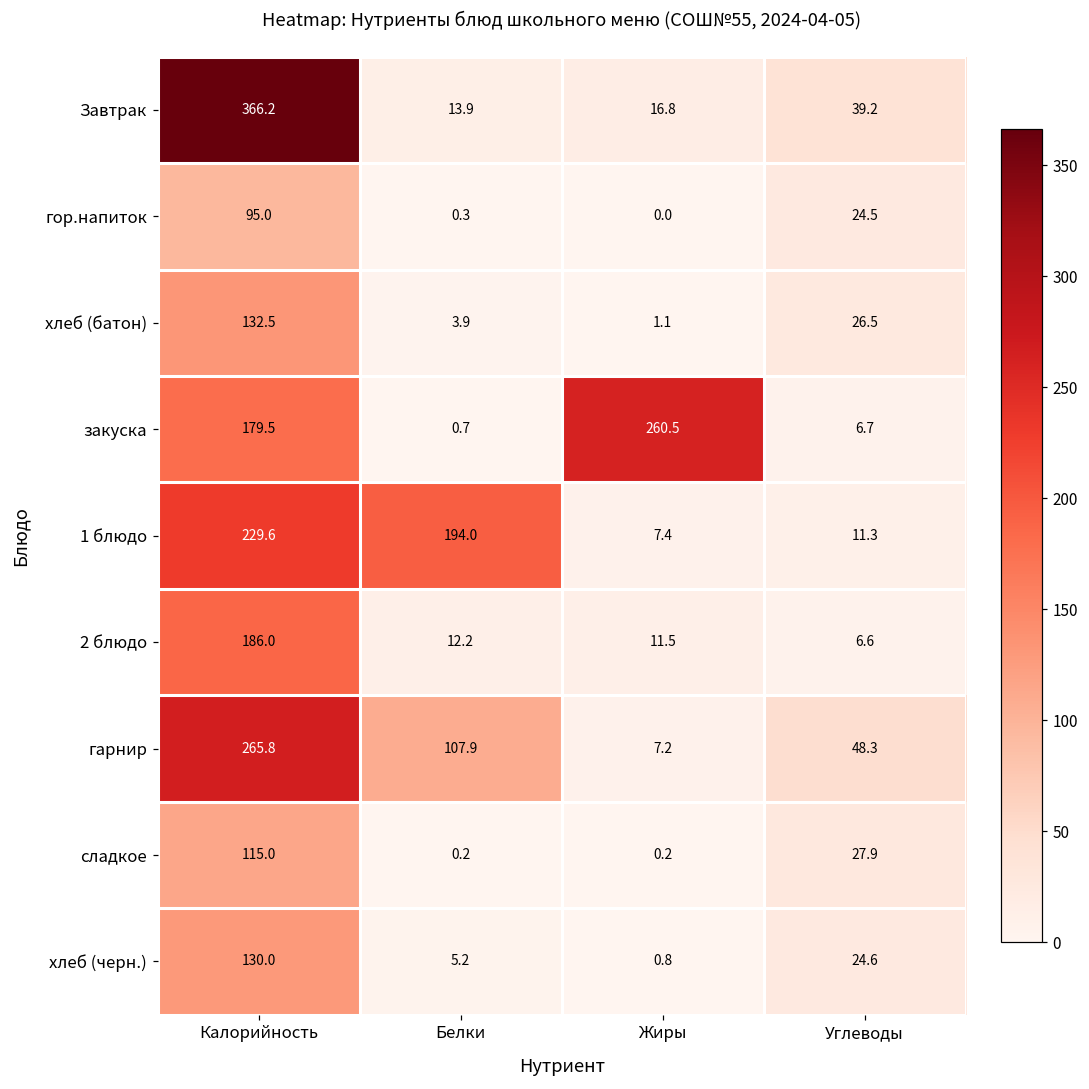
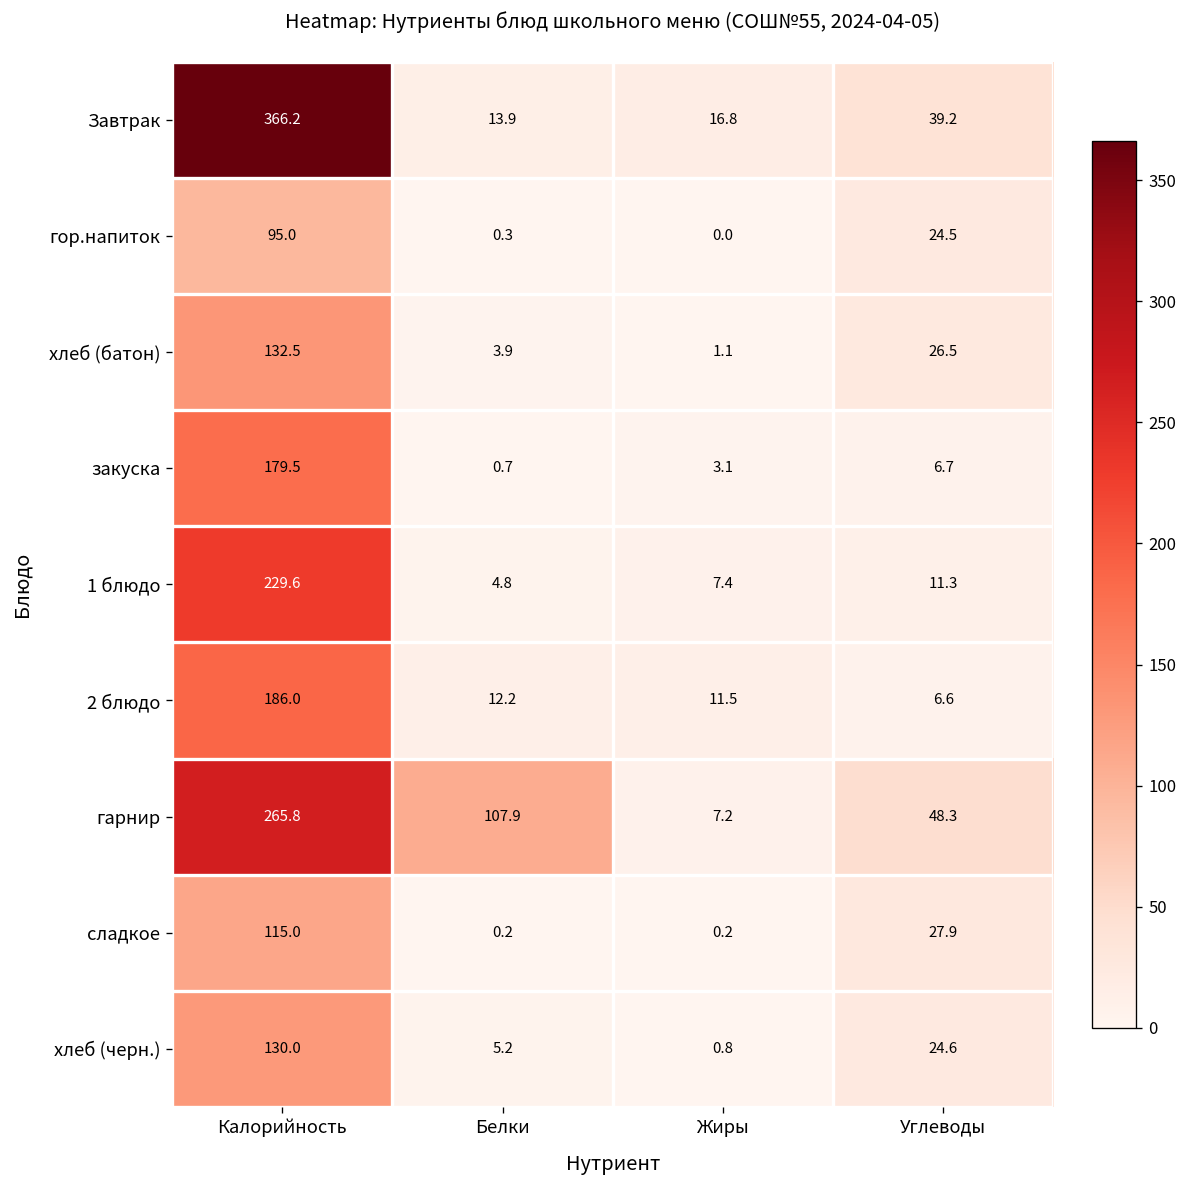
  {
    "Завтрак": {
      "Калорийность": 366.2,
      "Белки": 13.9,
      "Жиры": 16.8,
      "Углеводы": 39.2
    },
    "гор.напиток": {
      "Калорийность": 95.0,
      "Белки": 0.3,
      "Жиры": 0.0,
      "Углеводы": 24.5
    },
    "хлеб (батон)": {
      "Калорийность": 132.5,
      "Белки": 3.9,
      "Жиры": 1.1,
      "Углеводы": 26.5
    },
    "закуска": {
      "Калорийность": 179.5,
      "Белки": 0.7,
-     "Жиры": 260.5,
+     "Жиры": 3.1,
      "Углеводы": 6.7
    },
    "1 блюдо": {
      "Калорийность": 229.6,
-     "Белки": 194.0,
+     "Белки": 4.8,
      "Жиры": 7.4,
      "Углеводы": 11.3
    },
    "2 блюдо": {
      "Калорийность": 186.0,
      "Белки": 12.2,
      "Жиры": 11.5,
      "Углеводы": 6.6
    },
    "гарнир": {
      "Калорийность": 265.8,
      "Белки": 107.9,
      "Жиры": 7.2,
      "Углеводы": 48.3
    },
    "сладкое": {
      "Калорийность": 115.0,
      "Белки": 0.2,
      "Жиры": 0.2,
      "Углеводы": 27.9
    },
    "хлеб (черн.)": {
      "Калорийность": 130.0,
      "Белки": 5.2,
      "Жиры": 0.8,
      "Углеводы": 24.6
    }
  }
